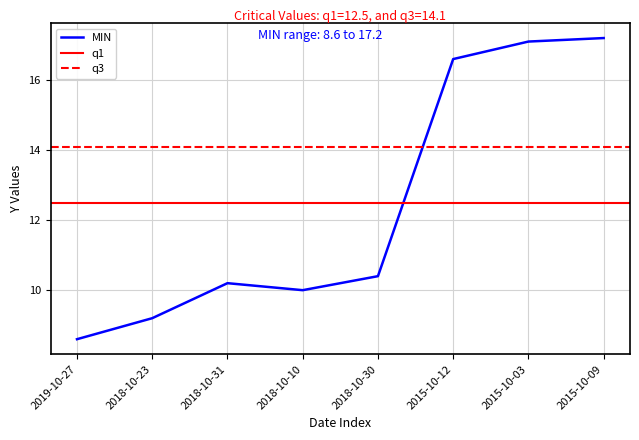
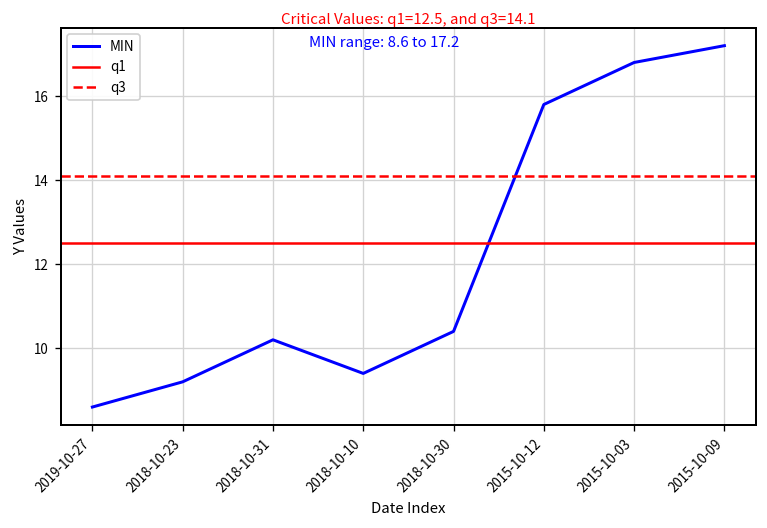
  {
    "2019-10-27": 8.6,
    "2018-10-23": 9.2,
    "2018-10-31": 10.2,
-   "2018-10-10": 10.0,
+   "2018-10-10": 9.4,
    "2018-10-30": 10.4,
-   "2015-10-12": 16.6,
-   "2015-10-03": 17.1,
+   "2015-10-12": 15.8,
+   "2015-10-03": 16.8,
    "2015-10-09": 17.2
  }
